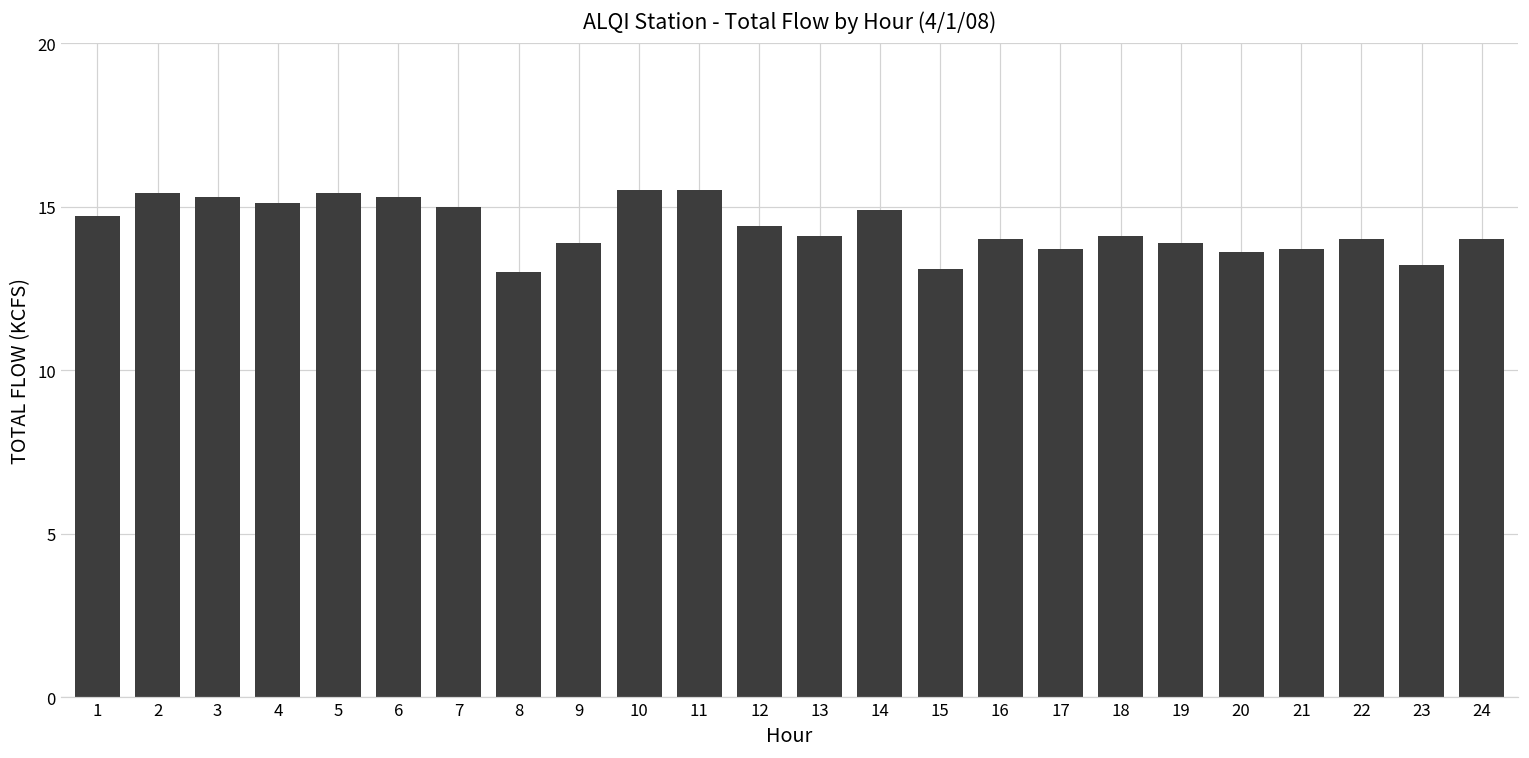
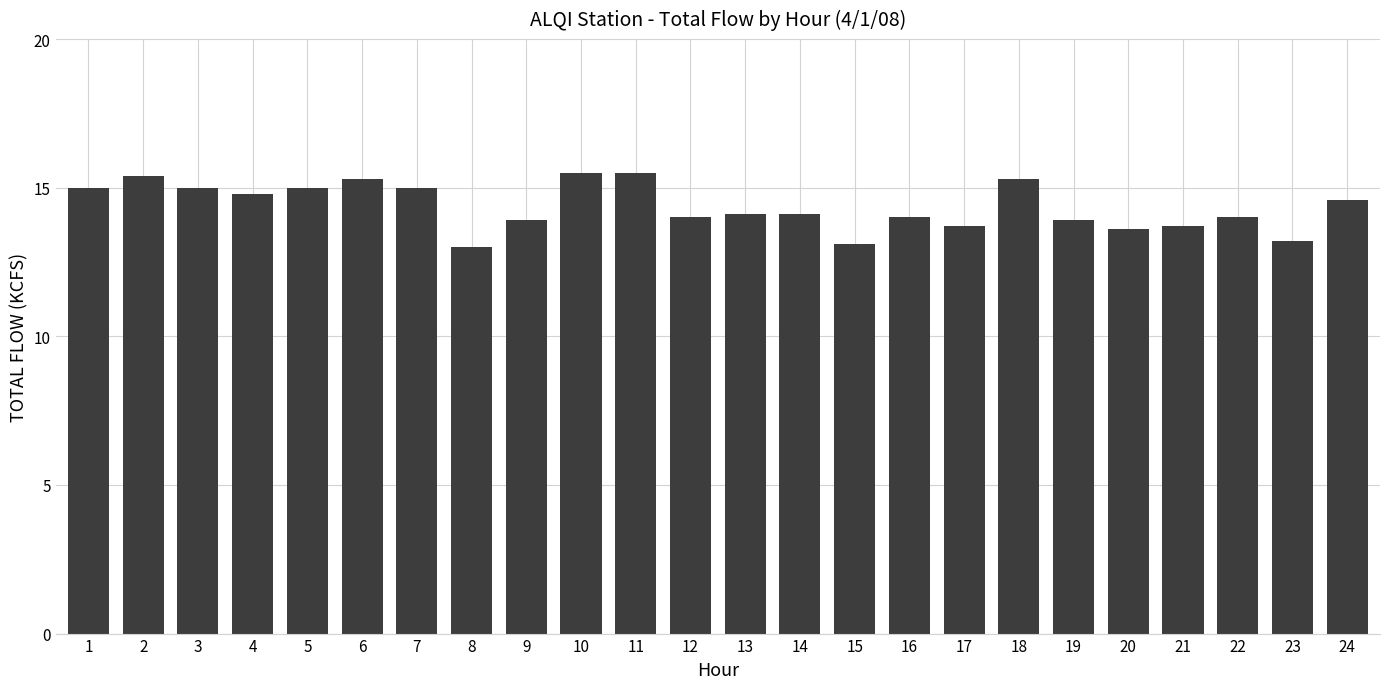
  {
-   "1": 14.7,
+   "1": 15.0,
    "2": 15.4,
-   "3": 15.3,
-   "4": 15.1,
-   "5": 15.4,
+   "3": 15.0,
+   "4": 14.8,
+   "5": 15.0,
    "6": 15.3,
    "7": 15.0,
    "8": 13.0,
    "9": 13.9,
    "10": 15.5,
    "11": 15.5,
-   "12": 14.4,
+   "12": 14.0,
    "13": 14.1,
-   "14": 14.9,
+   "14": 14.1,
    "15": 13.1,
    "16": 14.0,
    "17": 13.7,
-   "18": 14.1,
+   "18": 15.3,
    "19": 13.9,
    "20": 13.6,
    "21": 13.7,
    "22": 14.0,
    "23": 13.2,
-   "24": 14.0
+   "24": 14.6
  }
